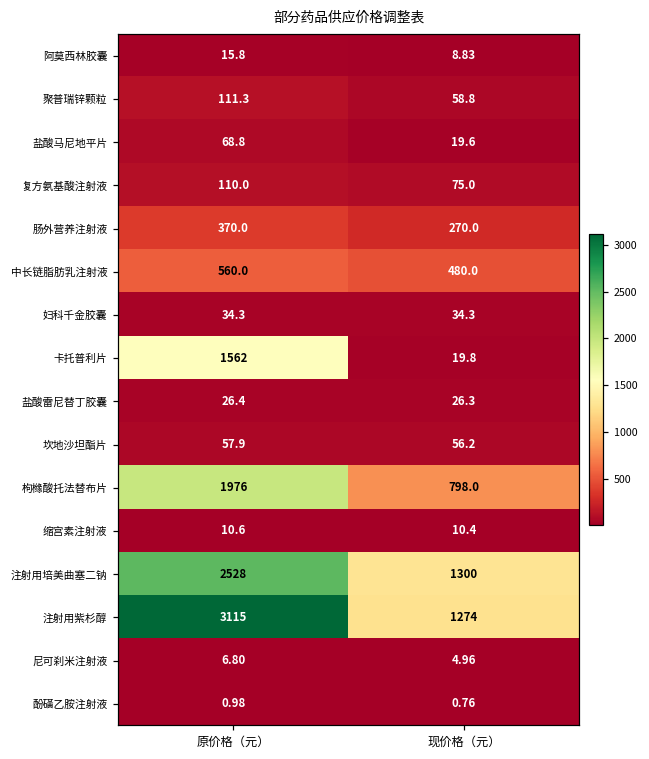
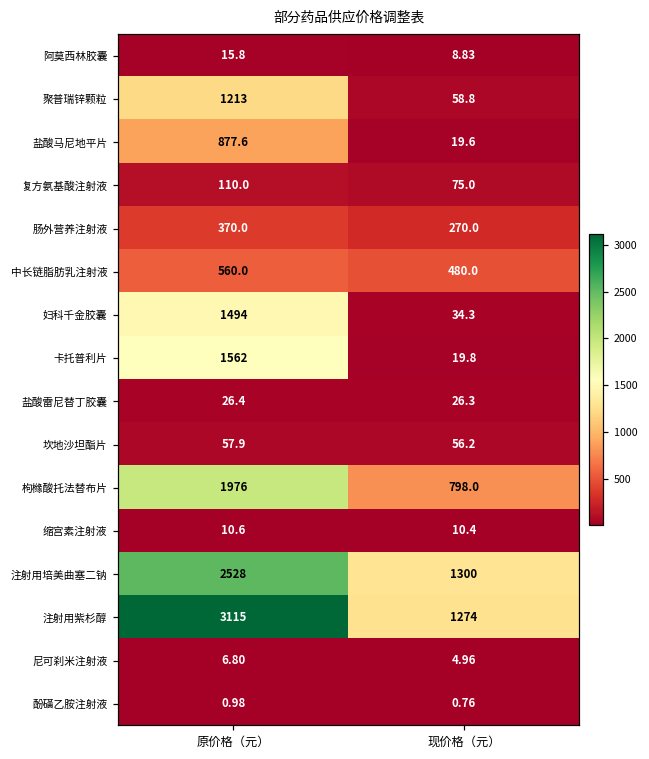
  {
    "阿莫西林胶囊": {
      "原价格（元）": 15.8,
      "现价格（元）": 8.83
    },
    "聚普瑞锌颗粒": {
-     "原价格（元）": 111.3,
+     "原价格（元）": 1213,
      "现价格（元）": 58.8
    },
    "盐酸马尼地平片": {
-     "原价格（元）": 68.8,
+     "原价格（元）": 877.6,
      "现价格（元）": 19.6
    },
    "复方氨基酸注射液": {
      "原价格（元）": 110.0,
      "现价格（元）": 75.0
    },
    "肠外营养注射液": {
      "原价格（元）": 370.0,
      "现价格（元）": 270.0
    },
    "中长链脂肪乳注射液": {
      "原价格（元）": 560.0,
      "现价格（元）": 480.0
    },
    "妇科千金胶囊": {
-     "原价格（元）": 34.3,
+     "原价格（元）": 1494,
      "现价格（元）": 34.3
    },
    "卡托普利片": {
      "原价格（元）": 1562,
      "现价格（元）": 19.8
    },
    "盐酸雷尼替丁胶囊": {
      "原价格（元）": 26.4,
      "现价格（元）": 26.3
    },
    "坎地沙坦酯片": {
      "原价格（元）": 57.9,
      "现价格（元）": 56.2
    },
    "枸橼酸托法替布片": {
      "原价格（元）": 1976,
      "现价格（元）": 798.0
    },
    "缩宫素注射液": {
      "原价格（元）": 10.6,
      "现价格（元）": 10.4
    },
    "注射用培美曲塞二钠": {
      "原价格（元）": 2528,
      "现价格（元）": 1300
    },
    "注射用紫杉醇": {
      "原价格（元）": 3115,
      "现价格（元）": 1274
    },
    "尼可刹米注射液": {
      "原价格（元）": 6.80,
      "现价格（元）": 4.96
    },
    "酚磺乙胺注射液": {
      "原价格（元）": 0.98,
      "现价格（元）": 0.76
    }
  }
